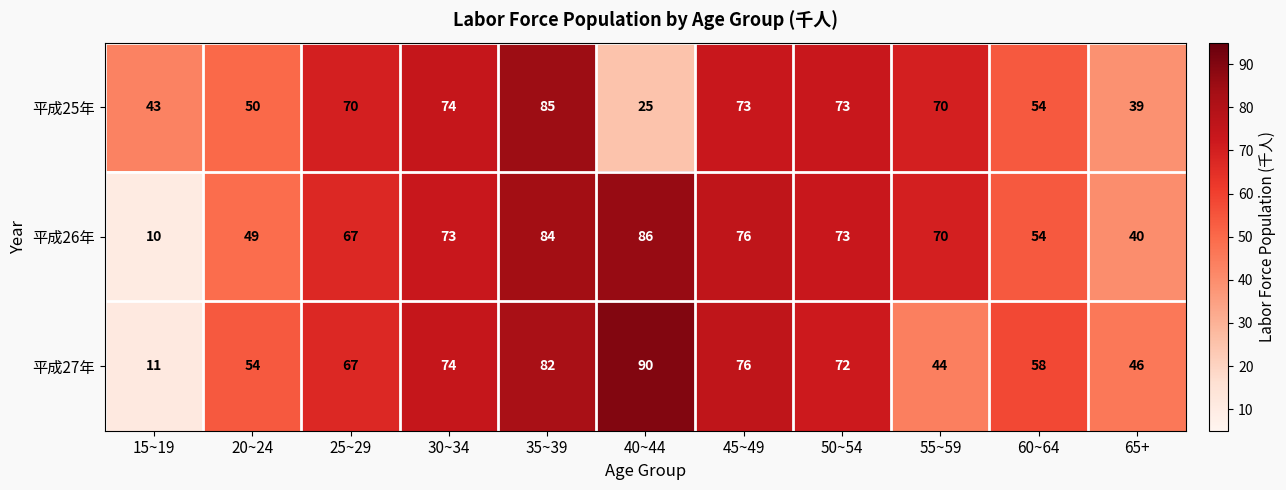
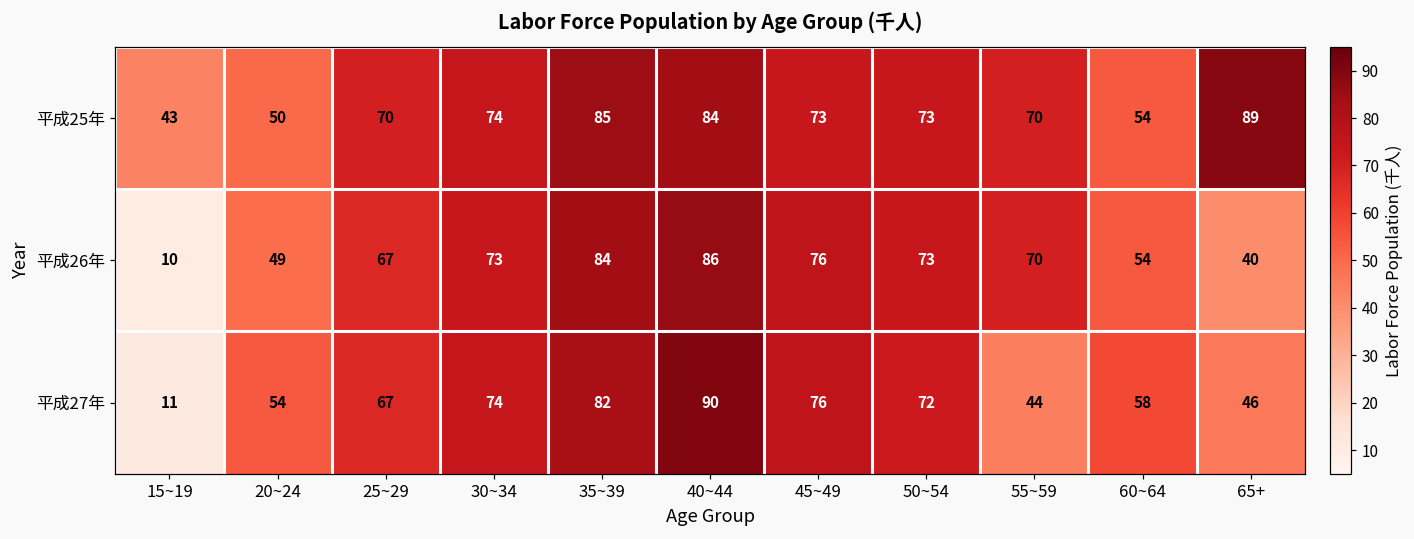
  {
    "平成25年": {
      "15~19": 43,
      "20~24": 50,
      "25~29": 70,
      "30~34": 74,
      "35~39": 85,
-     "40~44": 25,
+     "40~44": 84,
      "45~49": 73,
      "50~54": 73,
      "55~59": 70,
      "60~64": 54,
-     "65+": 39
+     "65+": 89
    },
    "平成26年": {
      "15~19": 10,
      "20~24": 49,
      "25~29": 67,
      "30~34": 73,
      "35~39": 84,
      "40~44": 86,
      "45~49": 76,
      "50~54": 73,
      "55~59": 70,
      "60~64": 54,
      "65+": 40
    },
    "平成27年": {
      "15~19": 11,
      "20~24": 54,
      "25~29": 67,
      "30~34": 74,
      "35~39": 82,
      "40~44": 90,
      "45~49": 76,
      "50~54": 72,
      "55~59": 44,
      "60~64": 58,
      "65+": 46
    }
  }
